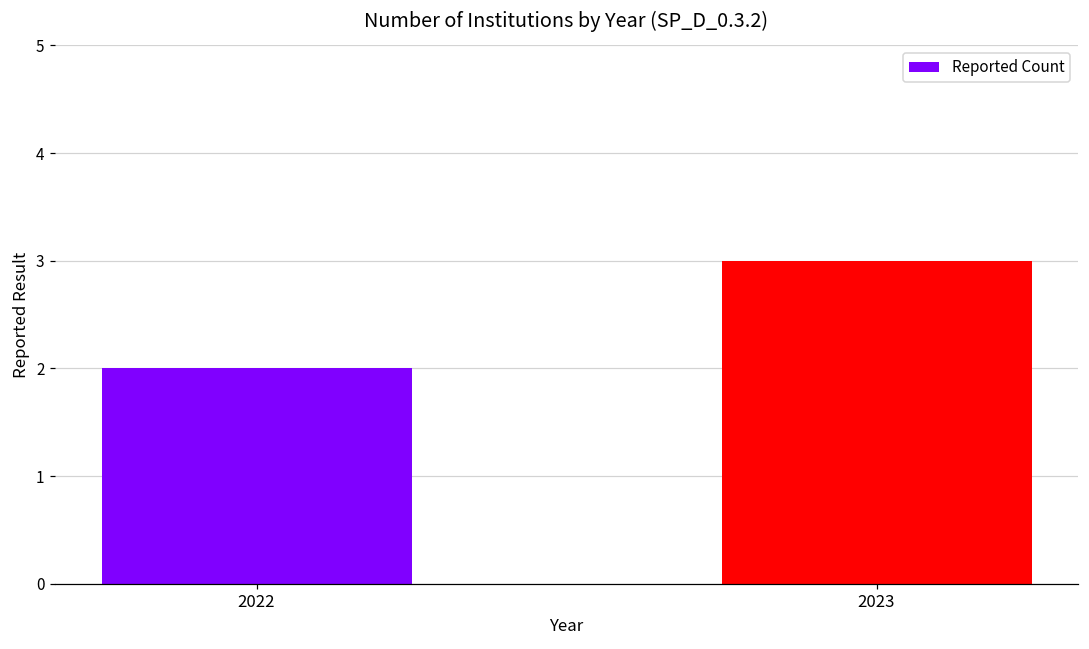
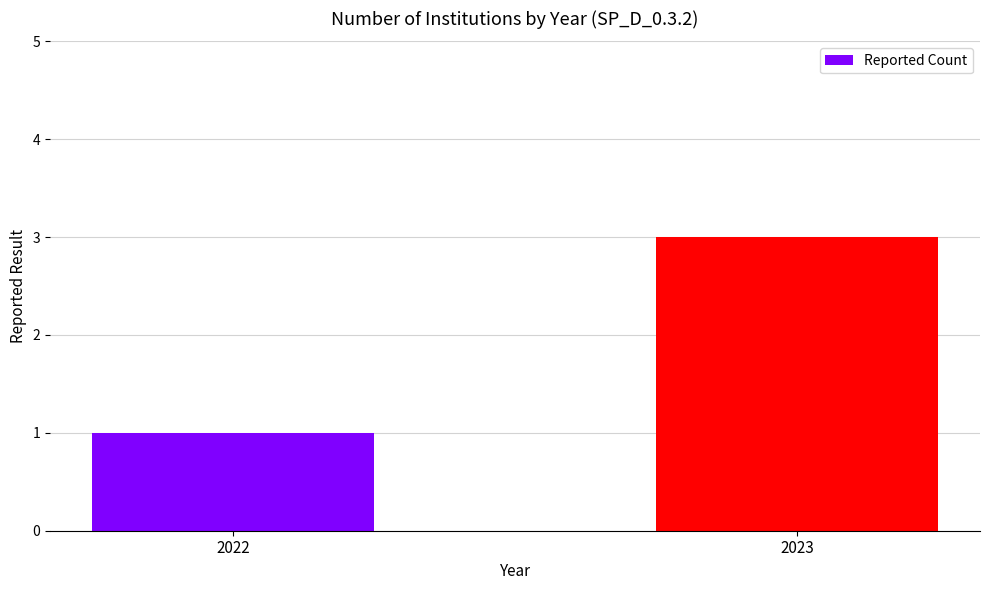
  {
-   "2022": 2,
+   "2022": 1,
    "2023": 3
  }
